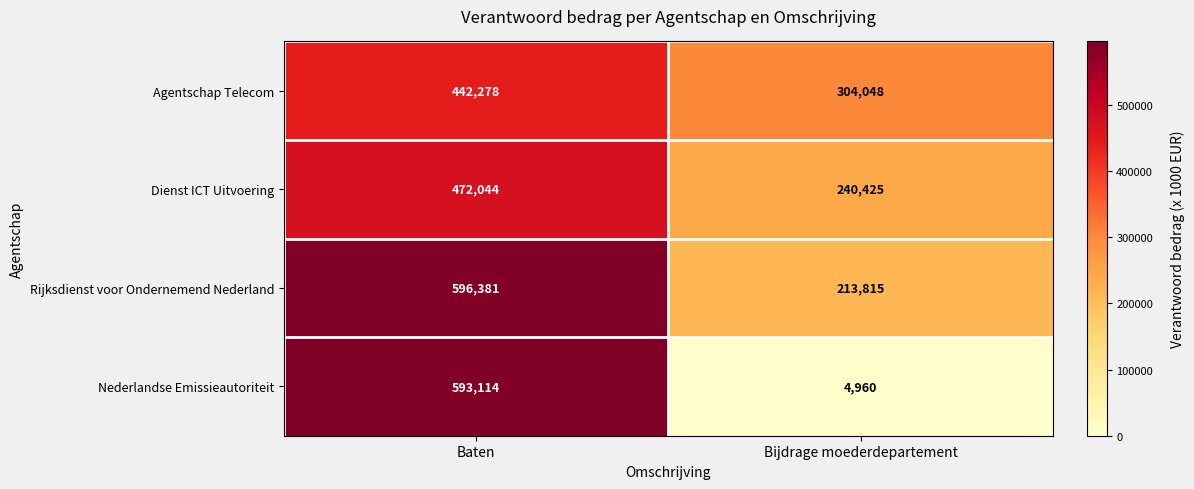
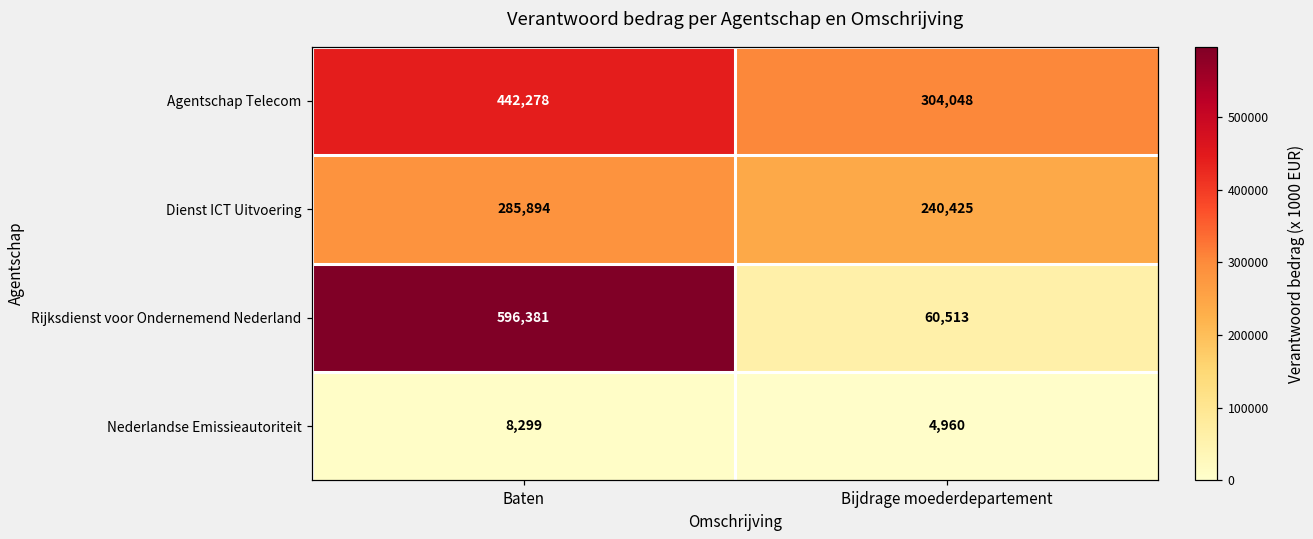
  {
    "Agentschap Telecom": {
      "Baten": "442,278",
      "Bijdrage moederdepartement": "304,048"
    },
    "Dienst ICT Uitvoering": {
-     "Baten": "472,044",
+     "Baten": "285,894",
      "Bijdrage moederdepartement": "240,425"
    },
    "Rijksdienst voor Ondernemend Nederland": {
      "Baten": "596,381",
-     "Bijdrage moederdepartement": "213,815"
+     "Bijdrage moederdepartement": "60,513"
    },
    "Nederlandse Emissieautoriteit": {
-     "Baten": "593,114",
+     "Baten": "8,299",
      "Bijdrage moederdepartement": "4,960"
    }
  }
